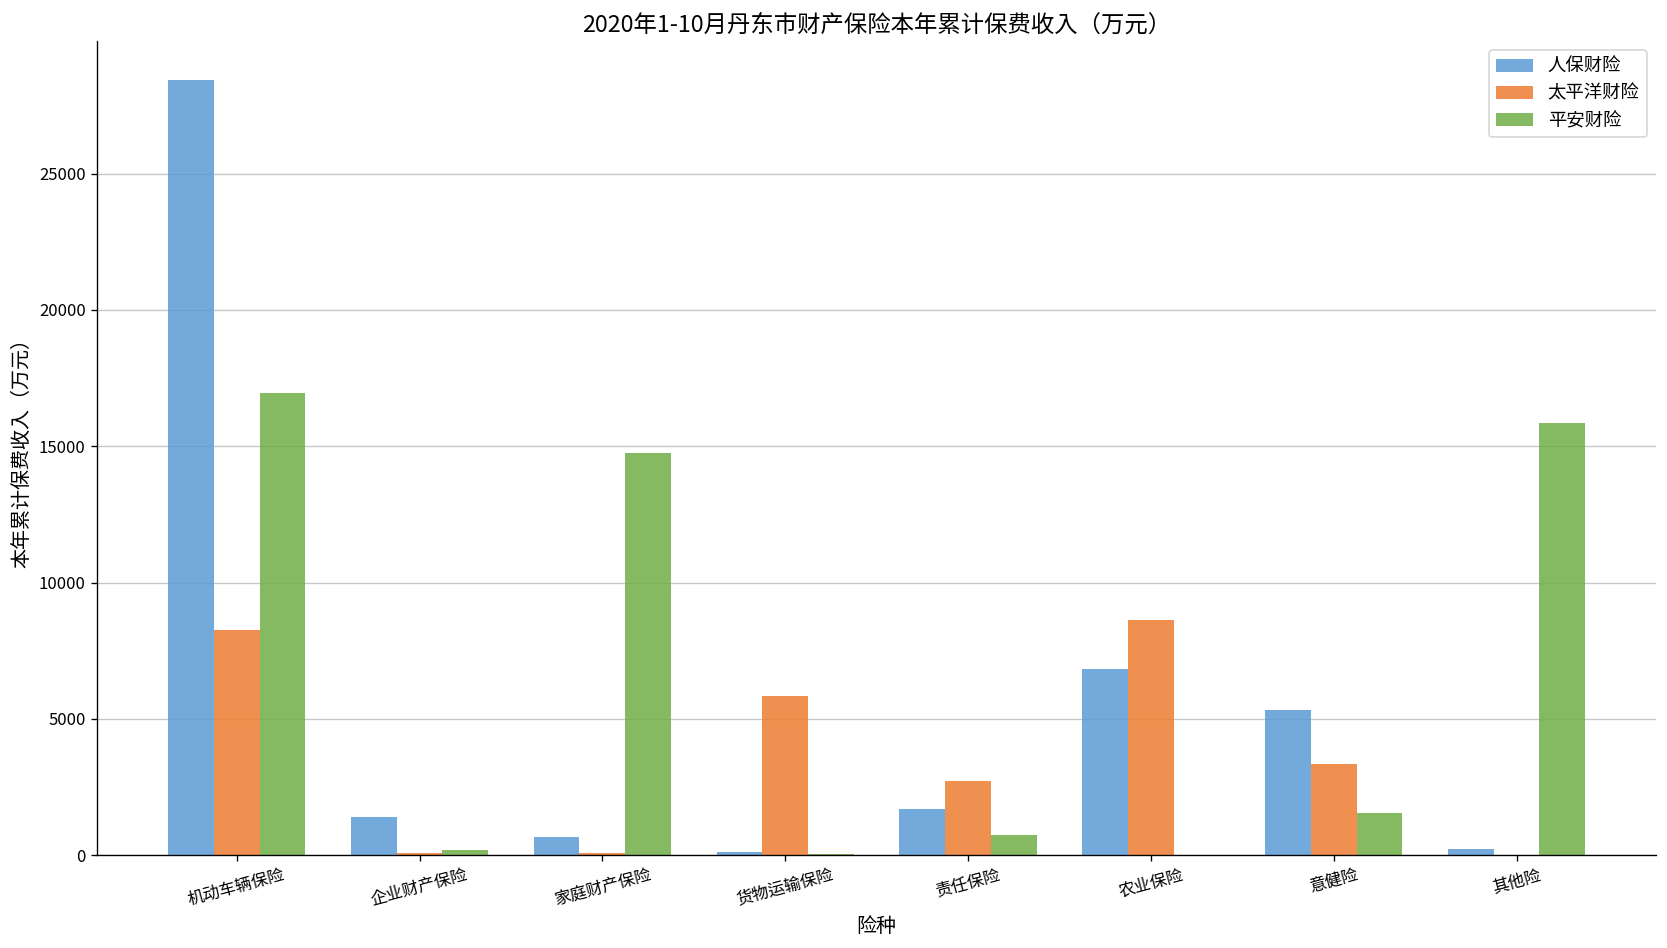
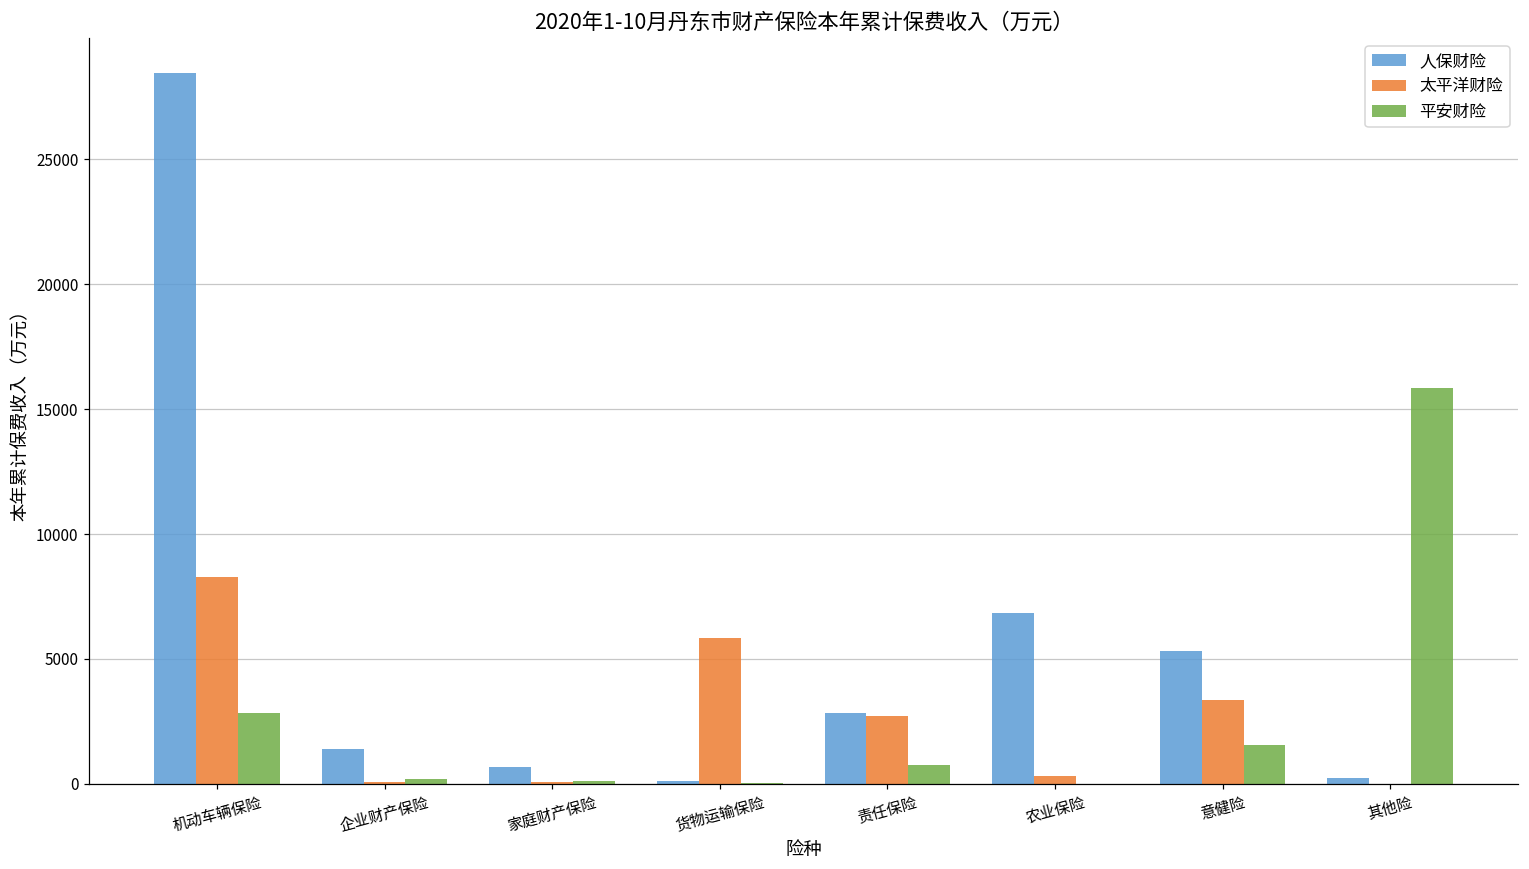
  {
    "人保财险": {
      "机动车辆保险": 28400,
      "企业财产保险": 1400,
      "家庭财产保险": 700,
      "货物运输保险": 100,
-     "责任保险": 1700,
+     "责任保险": 2800,
      "农业保险": 6800,
      "意健险": 5300,
      "其他险": 200
    },
    "太平洋财险": {
      "机动车辆保险": 8300,
      "货物运输保险": 5800,
      "责任保险": 2700,
-     "农业保险": 8600,
+     "农业保险": 300,
      "意健险": 3400
    },
    "平安财险": {
-     "机动车辆保险": 17000,
+     "机动车辆保险": 2800,
      "企业财产保险": 200,
-     "家庭财产保险": 14700,
+     "家庭财产保险": 100,
      "责任保险": 700,
      "农业保险": 0,
      "意健险": 1500,
      "其他险": 15900
    }
  }
